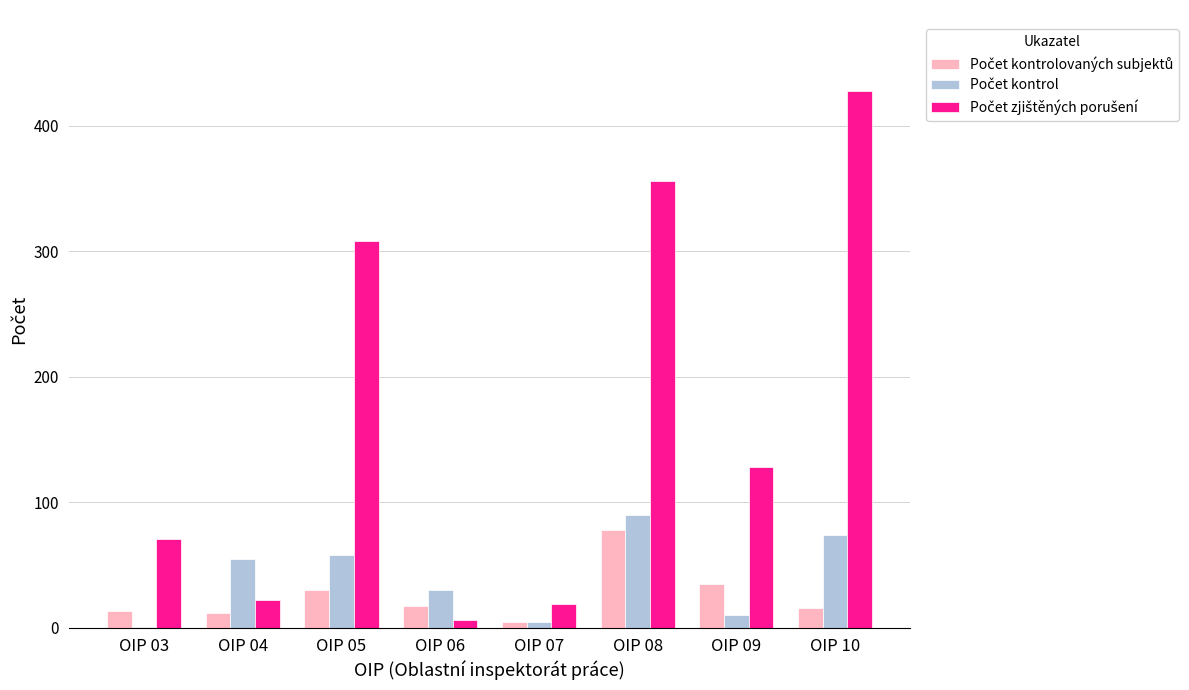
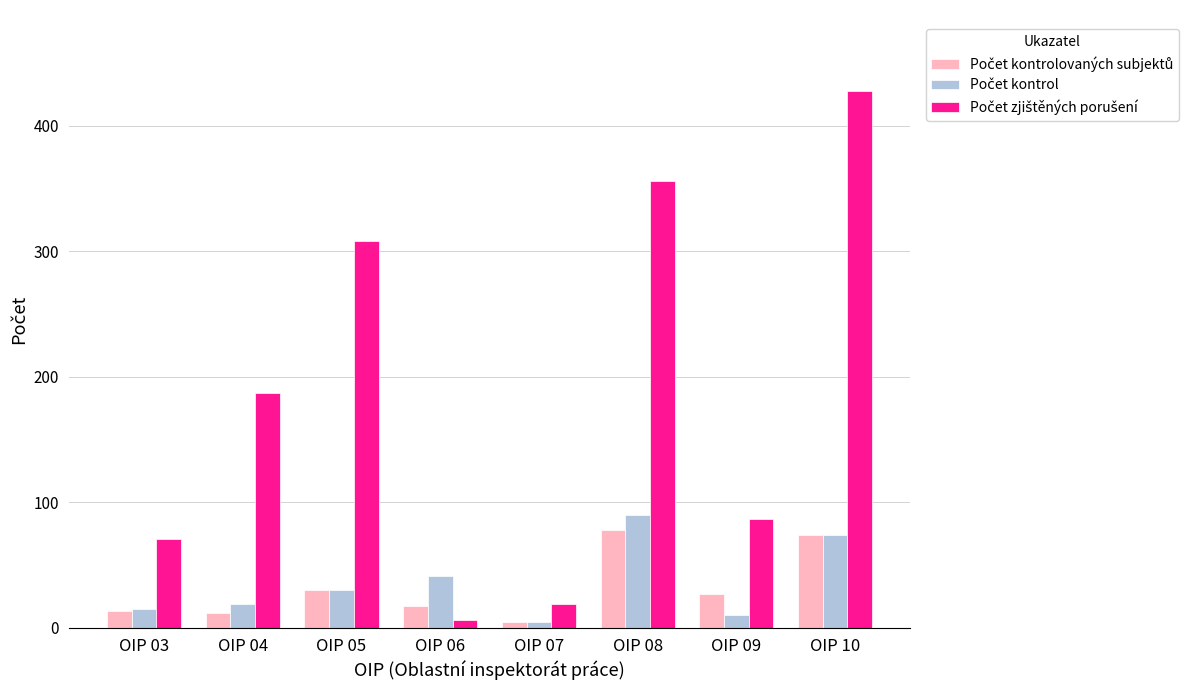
  {
    "Počet kontrolovaných subjektů": {
      "OIP 03": 13,
      "OIP 04": 12,
      "OIP 05": 30,
      "OIP 06": 17,
      "OIP 07": 5,
      "OIP 08": 78,
-     "OIP 09": 35,
-     "OIP 10": 16
+     "OIP 09": 27,
+     "OIP 10": 74
    },
    "Počet kontrol": {
-     "OIP 03": 1,
-     "OIP 04": 55,
-     "OIP 05": 58,
-     "OIP 06": 30,
+     "OIP 03": 15,
+     "OIP 04": 19,
+     "OIP 05": 30,
+     "OIP 06": 41,
      "OIP 07": 5,
      "OIP 08": 90,
      "OIP 09": 10,
      "OIP 10": 74
    },
    "Počet zjištěných porušení": {
      "OIP 03": 71,
-     "OIP 04": 22,
+     "OIP 04": 187,
      "OIP 05": 308,
      "OIP 06": 6,
      "OIP 07": 19,
      "OIP 08": 356,
-     "OIP 09": 128,
+     "OIP 09": 87,
      "OIP 10": 428
    }
  }
